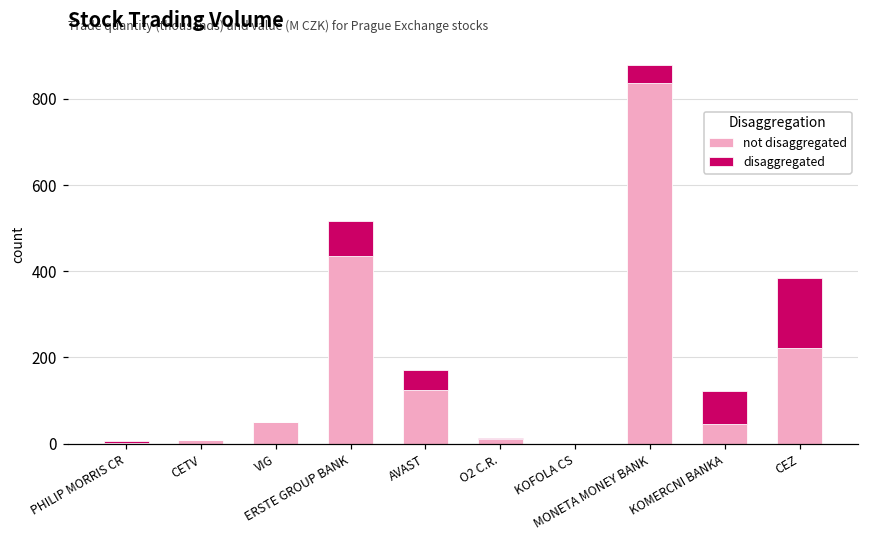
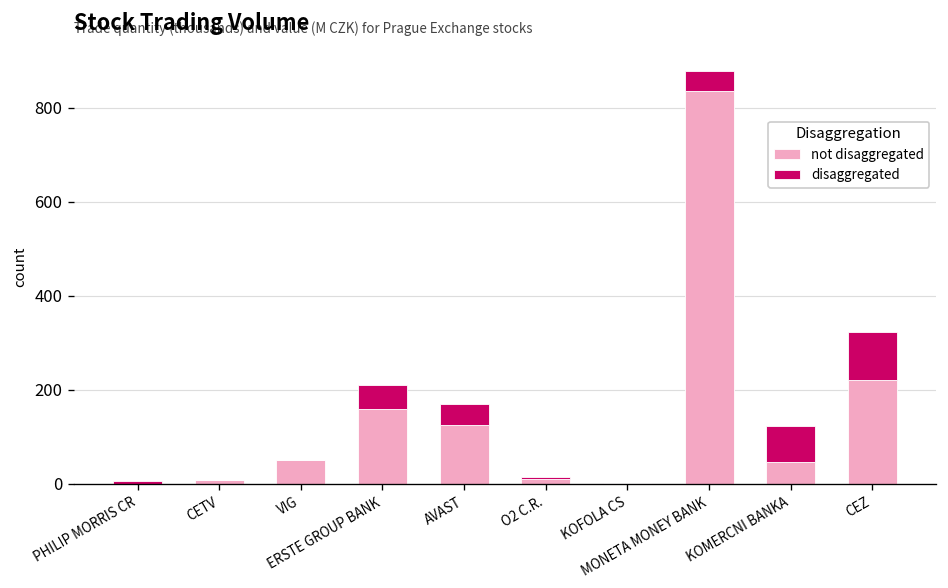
  {
    "not disaggregated": {
      "CETV": 10,
      "VIG": 50,
-     "ERSTE GROUP BANK": 440,
+     "ERSTE GROUP BANK": 160,
      "AVAST": 130,
      "O2 C.R.": 10,
      "MONETA MONEY BANK": 840,
      "KOMERCNI BANKA": 50,
      "CEZ": 220
    },
    "disaggregated": {
-     "ERSTE GROUP BANK": 80,
+     "ERSTE GROUP BANK": 50,
      "AVAST": 40,
      "MONETA MONEY BANK": 40,
      "KOMERCNI BANKA": 80,
-     "CEZ": 160
+     "CEZ": 100
    }
  }
